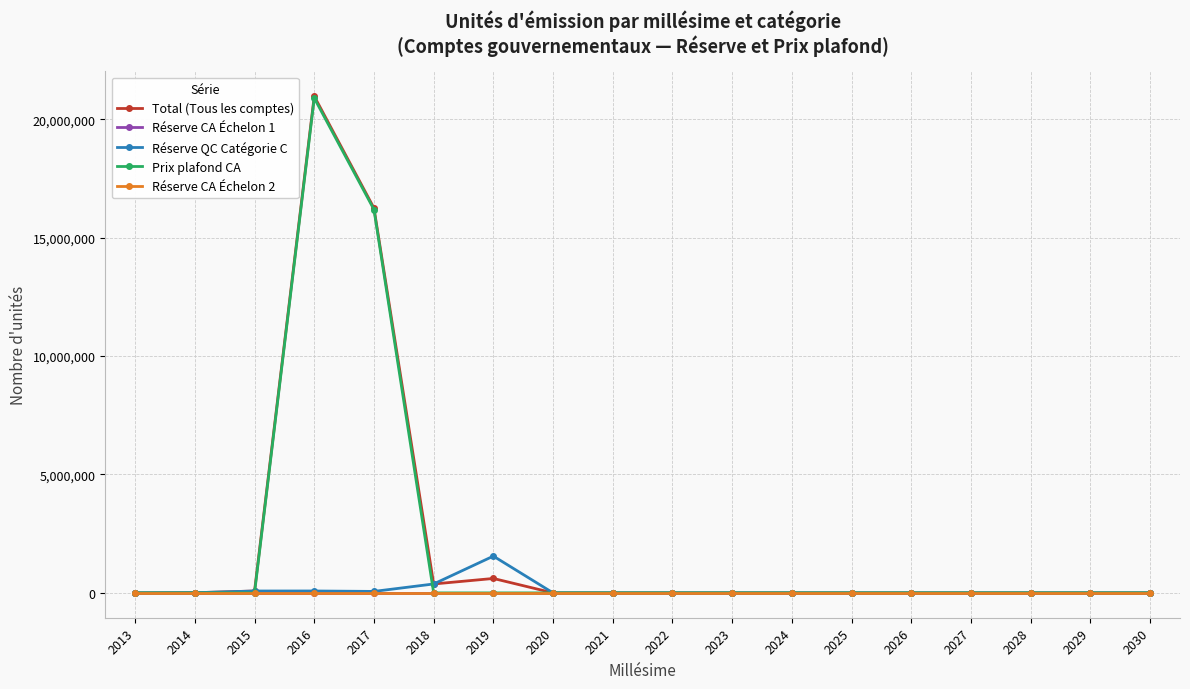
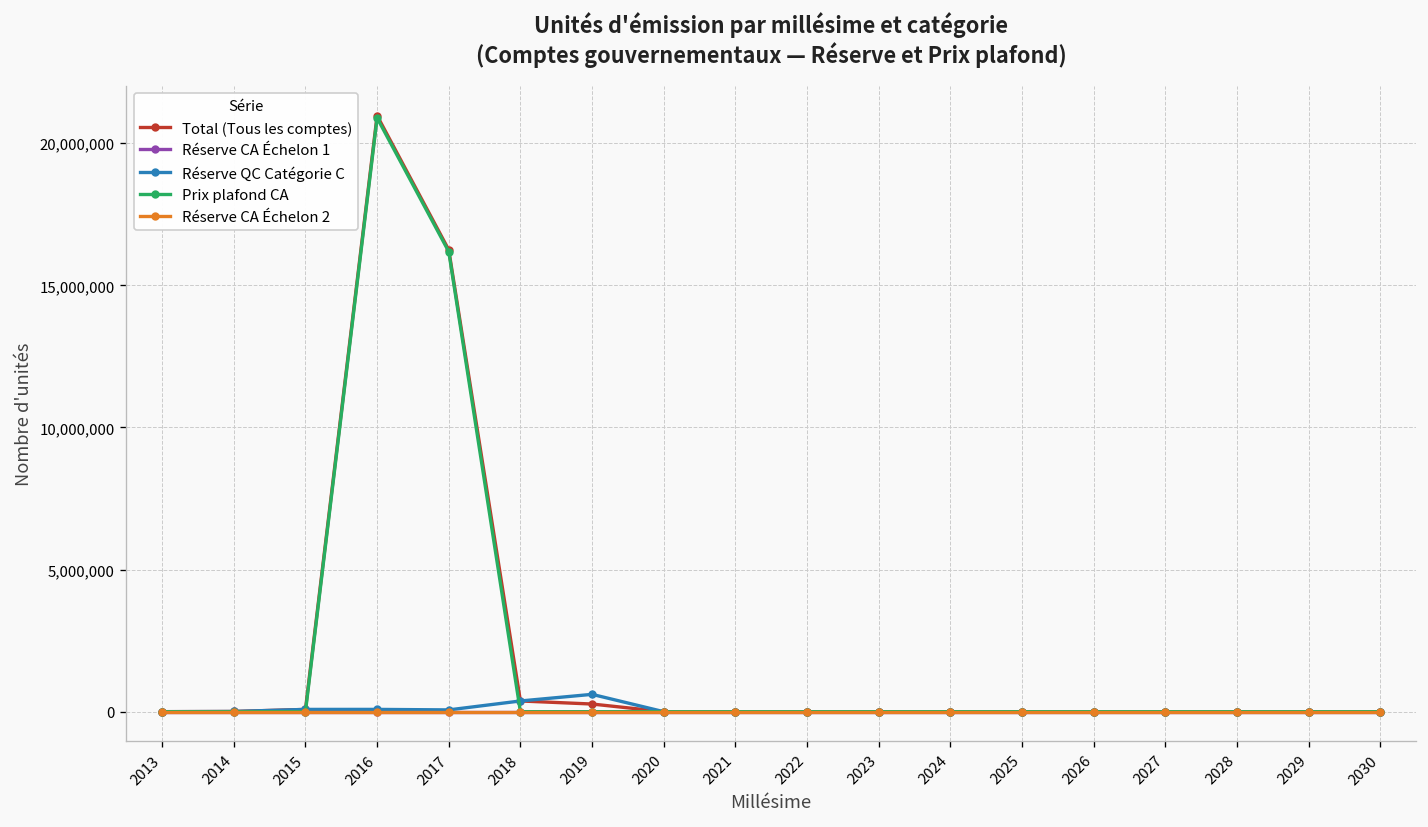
  {
    "Total (Tous les comptes)": {
-     "2019": "600,000"
+     "2019": "300,000"
    },
    "Réserve QC Catégorie C": {
-     "2019": "1,600,000"
+     "2019": "600,000"
    }
  }
